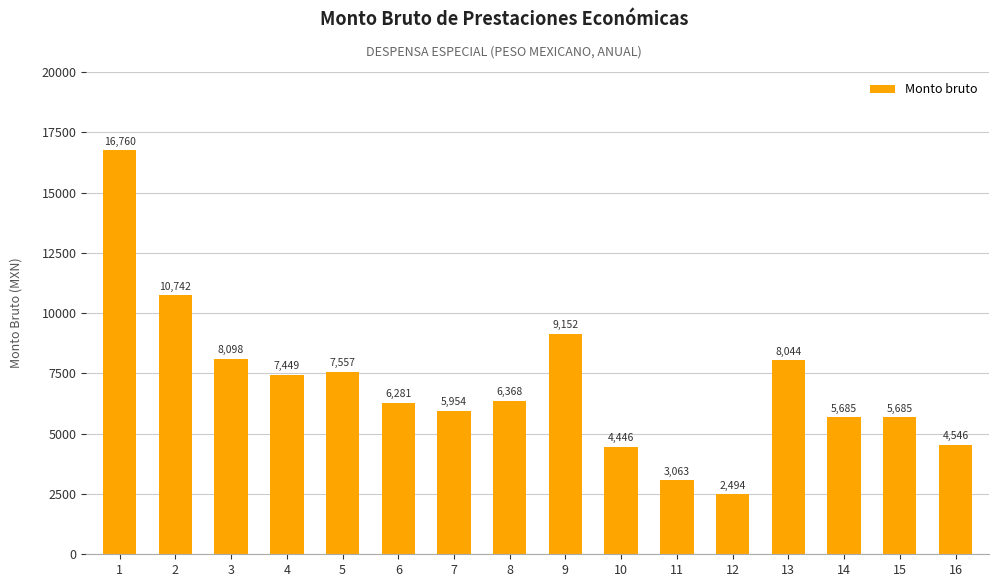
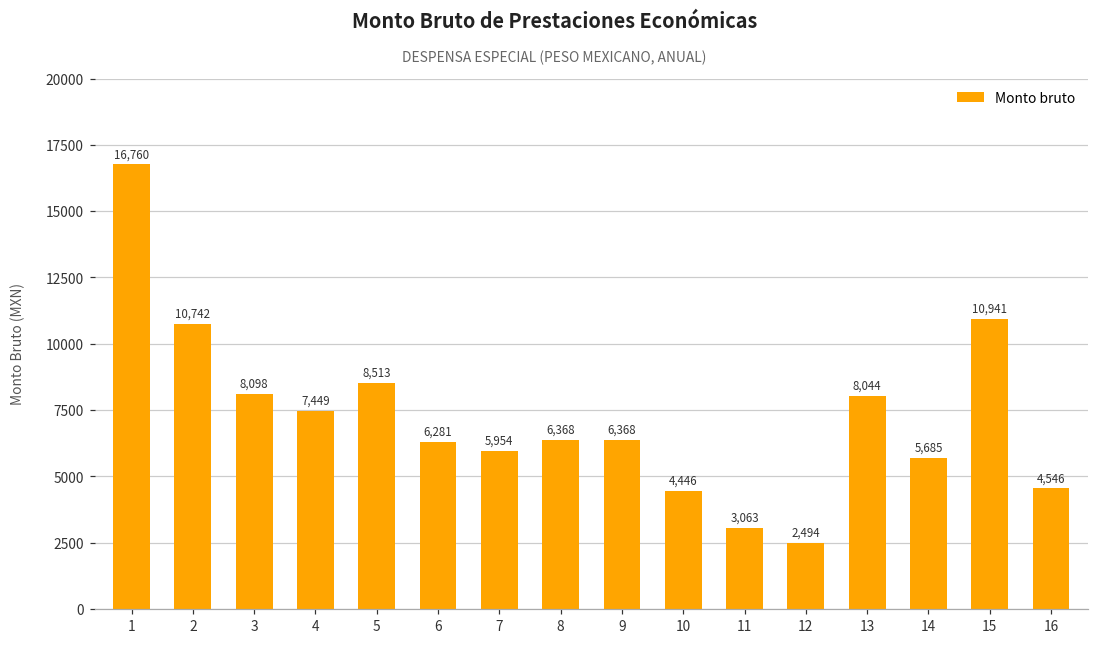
  {
    "1": "16,760",
    "2": "10,742",
    "3": "8,098",
    "4": "7,449",
-   "5": "7,557",
+   "5": "8,513",
    "6": "6,281",
    "7": "5,954",
    "8": "6,368",
-   "9": "9,152",
+   "9": "6,368",
    "10": "4,446",
    "11": "3,063",
    "12": "2,494",
    "13": "8,044",
    "14": "5,685",
-   "15": "5,685",
+   "15": "10,941",
    "16": "4,546"
  }
